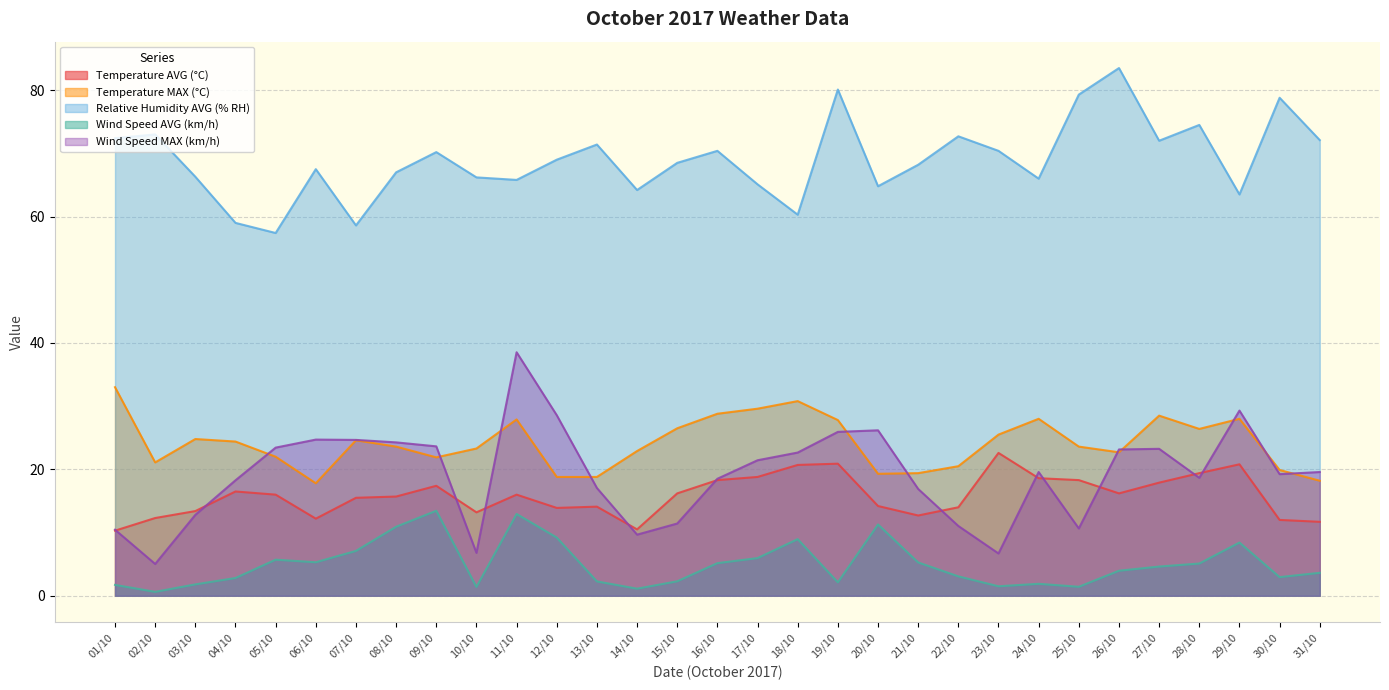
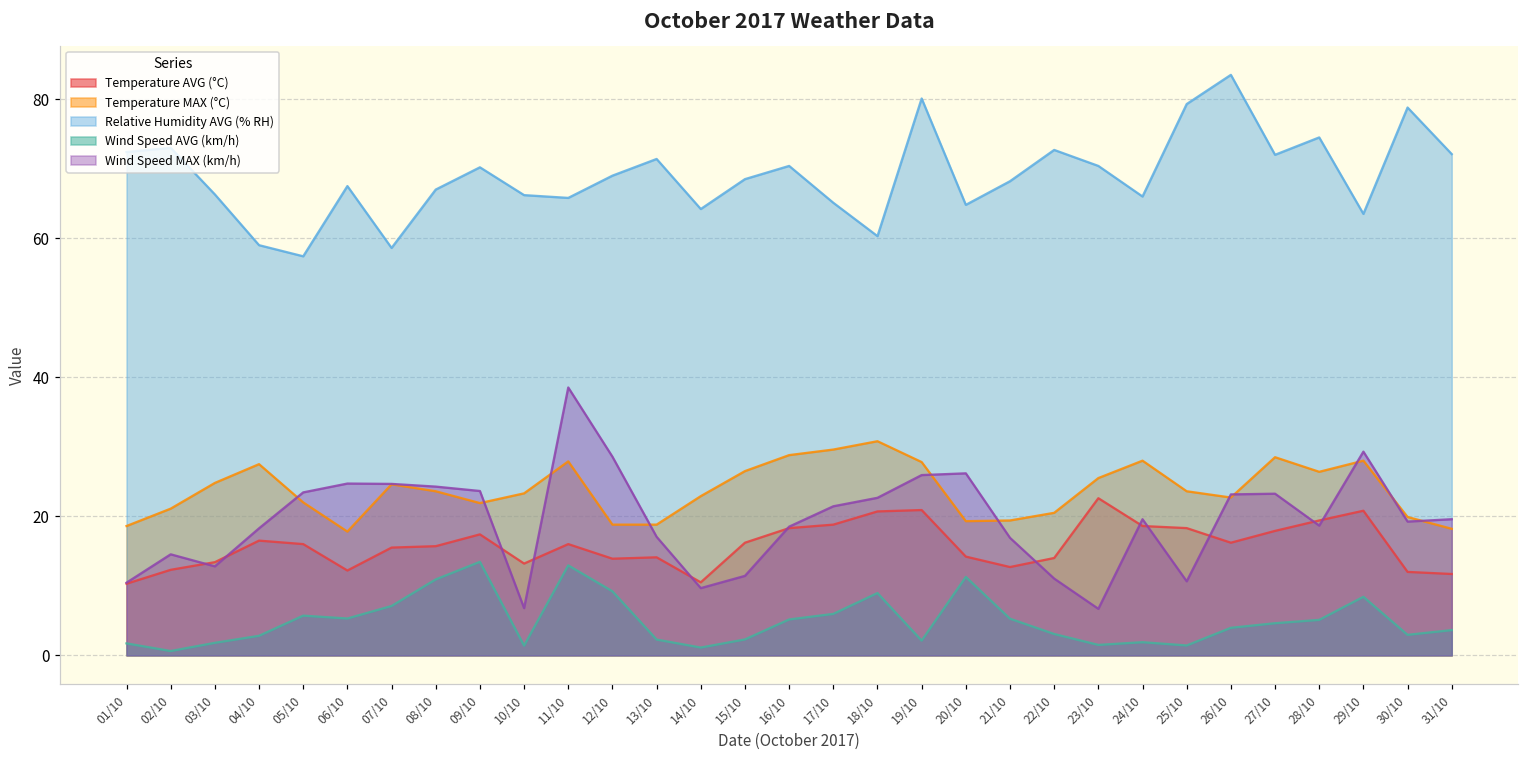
  {
    "Temperature AVG (°C)": {
      "02/10": 12,
      "03/10": 13,
      "04/10": 17,
      "05/10": 16,
      "06/10": 12,
      "07/10": 16,
      "08/10": 16,
      "09/10": 17,
      "10/10": 13,
      "11/10": 16,
      "12/10": 14,
      "13/10": 14,
      "14/10": 11,
      "15/10": 16,
      "17/10": 19,
      "18/10": 21,
      "19/10": 21,
      "20/10": 14,
      "21/10": 13,
      "22/10": 14,
      "23/10": 23,
      "24/10": 19,
      "25/10": 18,
      "26/10": 16,
      "27/10": 18,
      "28/10": 19,
      "29/10": 21,
      "30/10": 12,
      "31/10": 12
    },
    "Temperature MAX (°C)": {
-     "01/10": 33,
+     "01/10": 19,
      "02/10": 21,
      "03/10": 25,
-     "04/10": 24,
+     "04/10": 28,
      "05/10": 22,
      "06/10": 18,
      "08/10": 24,
      "09/10": 22,
      "10/10": 23,
      "11/10": 28,
      "12/10": 19,
      "13/10": 19,
      "14/10": 23,
      "15/10": 27,
      "16/10": 29,
      "17/10": 30,
      "18/10": 31,
      "19/10": 28,
      "20/10": 19,
      "21/10": 19,
      "22/10": 21,
      "23/10": 26,
      "24/10": 28,
      "25/10": 24,
      "26/10": 23,
      "27/10": 29,
      "28/10": 26,
      "29/10": 28,
      "30/10": 20,
      "31/10": 18
    },
    "Relative Humidity AVG (% RH)": {
      "03/10": 66,
      "04/10": 59,
      "05/10": 57,
      "06/10": 68,
      "07/10": 59,
      "08/10": 67,
      "09/10": 70,
      "10/10": 66,
      "11/10": 66,
      "12/10": 69,
      "13/10": 71,
      "14/10": 64,
      "15/10": 69,
      "16/10": 70,
      "17/10": 65,
      "18/10": 60,
      "19/10": 80,
      "20/10": 65,
      "21/10": 68,
      "22/10": 73,
      "23/10": 70,
      "24/10": 66,
      "25/10": 79,
      "26/10": 84,
      "27/10": 72,
      "28/10": 75,
      "29/10": 64,
      "30/10": 79,
      "31/10": 72
    },
    "Wind Speed AVG (km/h)": {
      "01/10": 2,
      "02/10": 1,
      "03/10": 2,
      "04/10": 3,
      "05/10": 6,
      "06/10": 5,
      "07/10": 7,
      "08/10": 11,
      "09/10": 13,
      "10/10": 1,
      "11/10": 13,
      "12/10": 9,
      "13/10": 2,
      "14/10": 1,
      "15/10": 2,
      "16/10": 5,
      "17/10": 6,
      "18/10": 9,
      "19/10": 2,
      "20/10": 11,
      "21/10": 5,
      "22/10": 3,
      "23/10": 2,
      "24/10": 2,
      "25/10": 1,
      "26/10": 4,
      "27/10": 5,
      "28/10": 5,
      "29/10": 8,
      "30/10": 3,
      "31/10": 4
    },
    "Wind Speed MAX (km/h)": {
-     "02/10": 5,
+     "02/10": 15,
      "03/10": 13,
      "04/10": 18,
      "05/10": 23,
      "06/10": 25,
      "08/10": 24,
      "09/10": 24,
      "10/10": 7,
      "11/10": 39,
      "12/10": 29,
      "13/10": 17,
      "14/10": 10,
      "15/10": 11,
      "17/10": 21,
      "18/10": 23,
      "19/10": 26,
      "20/10": 26,
      "21/10": 17,
      "22/10": 11,
      "23/10": 7,
      "24/10": 20,
      "25/10": 11,
      "26/10": 23,
      "27/10": 23,
      "28/10": 19,
      "29/10": 29,
      "30/10": 19,
      "31/10": 20
    }
  }
